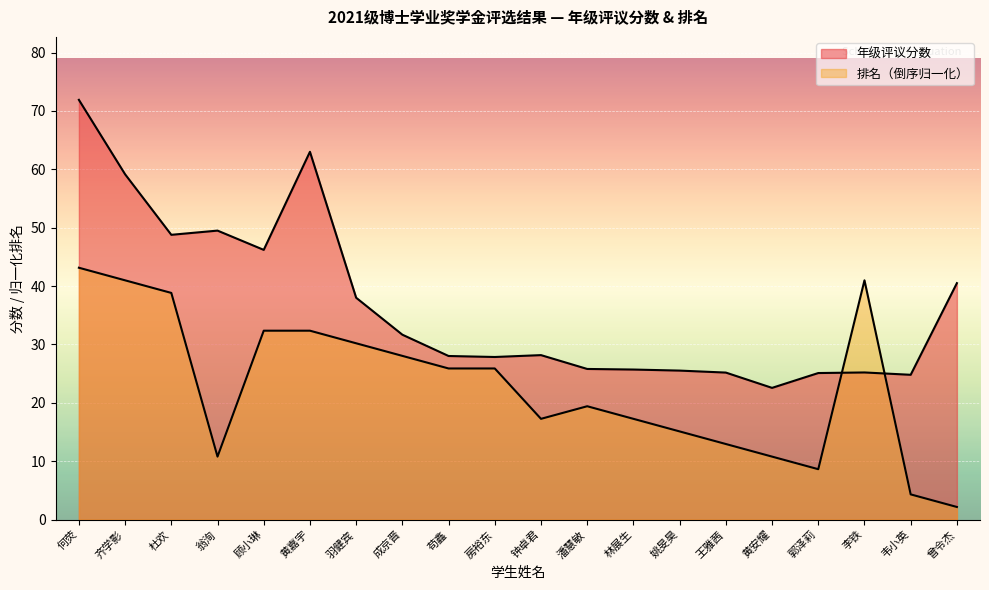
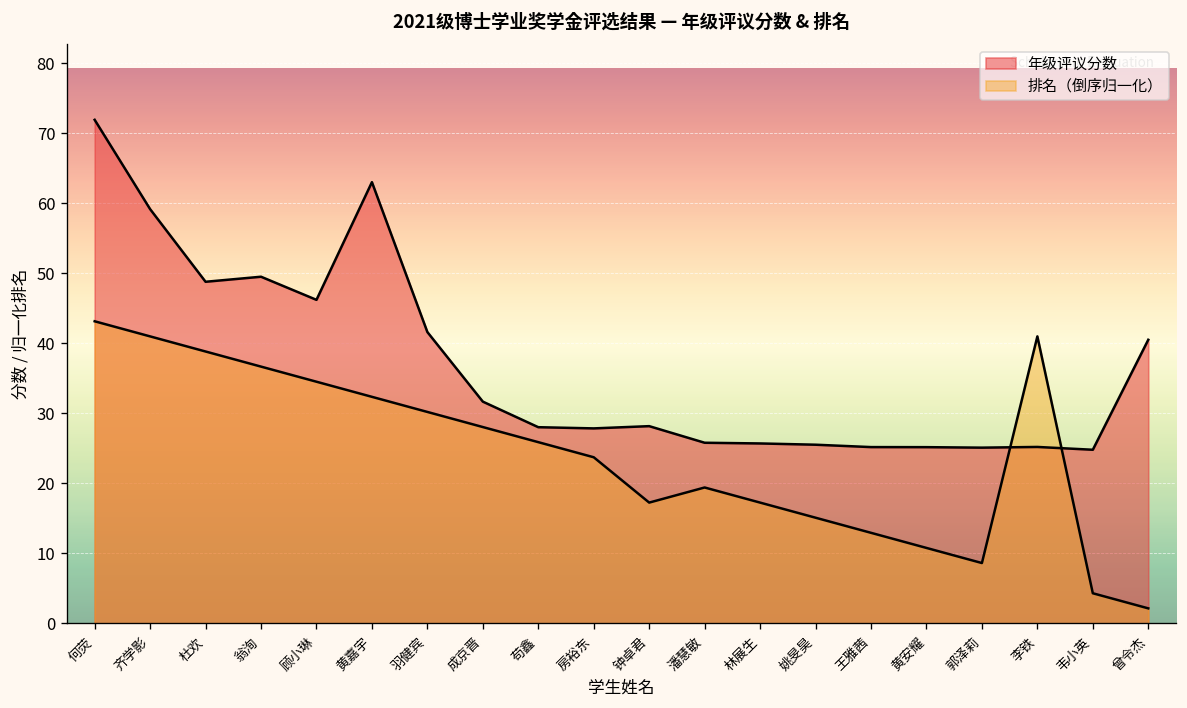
  {
    "年级评议分数": {
      "何荧": 72,
      "齐学影": 59,
      "杜欢": 49,
      "翁洵": 50,
      "顾小琳": 46,
      "黄嘉宇": 63,
-     "羽健宾": 38,
+     "羽健宾": 42,
      "成京晋": 32,
      "苟鑫": 28,
      "房裕东": 28,
      "钟卓君": 28,
      "潘慧敏": 26,
      "林展生": 26,
      "姚旻昊": 26,
      "王雅茜": 25,
-     "黄安耀": 23,
+     "黄安耀": 25,
      "郭泽莉": 25,
      "李铁": 25,
      "韦小英": 25,
      "曾令杰": 41
    },
    "排名（倒序归一化）": {
      "何荧": 43,
      "齐学影": 41,
      "杜欢": 39,
-     "翁洵": 11,
-     "顾小琳": 32,
+     "翁洵": 37,
+     "顾小琳": 35,
      "黄嘉宇": 32,
      "羽健宾": 30,
      "成京晋": 28,
      "苟鑫": 26,
-     "房裕东": 26,
+     "房裕东": 24,
      "钟卓君": 17,
      "潘慧敏": 19,
      "林展生": 17,
      "姚旻昊": 15,
      "王雅茜": 13,
      "黄安耀": 11,
      "郭泽莉": 9,
      "李铁": 41,
      "韦小英": 4,
      "曾令杰": 2
    }
  }
